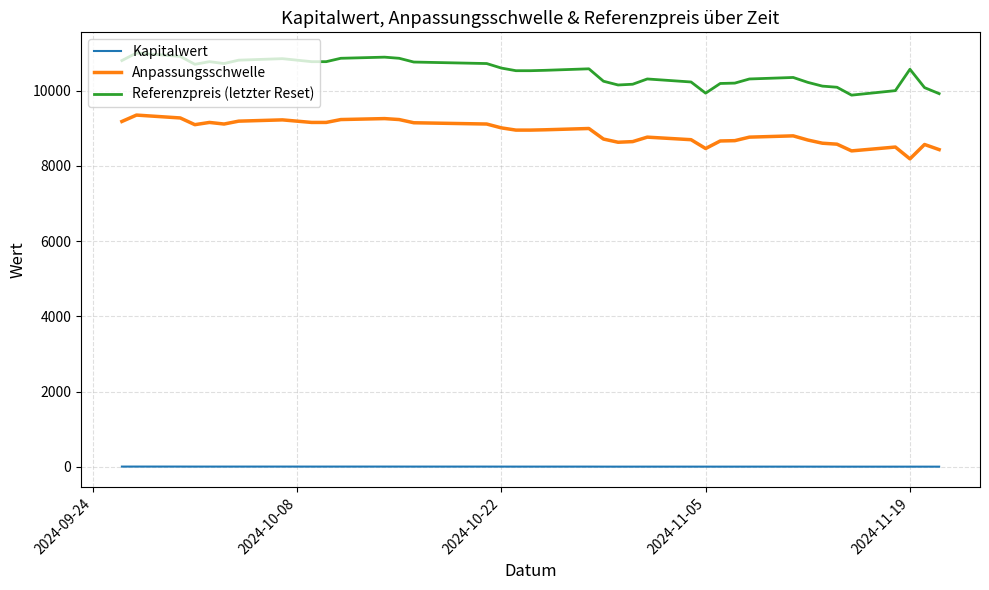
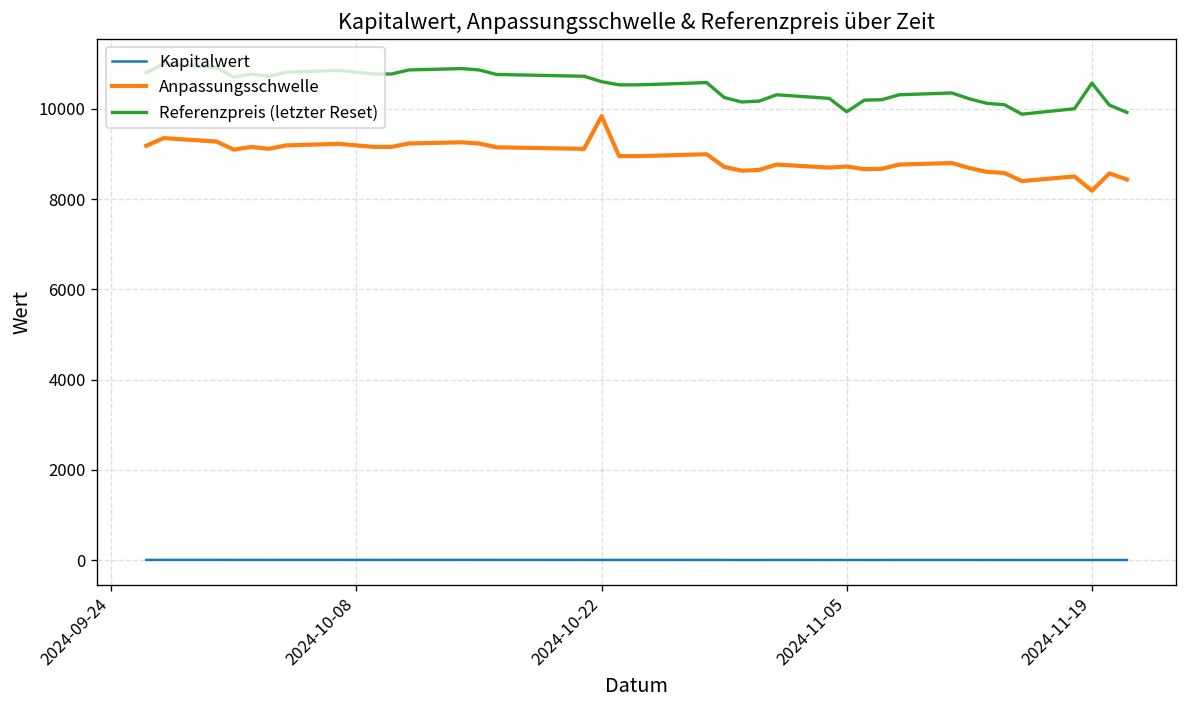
  {
    "Kapitalwert": {
      "2024-10-08": 0,
      "2024-10-22": 0,
      "2024-11-05": 0,
      "2024-11-19": 0
    },
    "Anpassungsschwelle": {
      "2024-10-08": 9200,
-     "2024-10-22": 9000,
-     "2024-11-05": 8500,
+     "2024-10-22": 9800,
+     "2024-11-05": 8700,
      "2024-11-19": 8200
    },
    "Referenzpreis (letzter Reset)": {
      "2024-10-22": 10600,
      "2024-11-05": 9900,
      "2024-11-19": 10600
    }
  }
